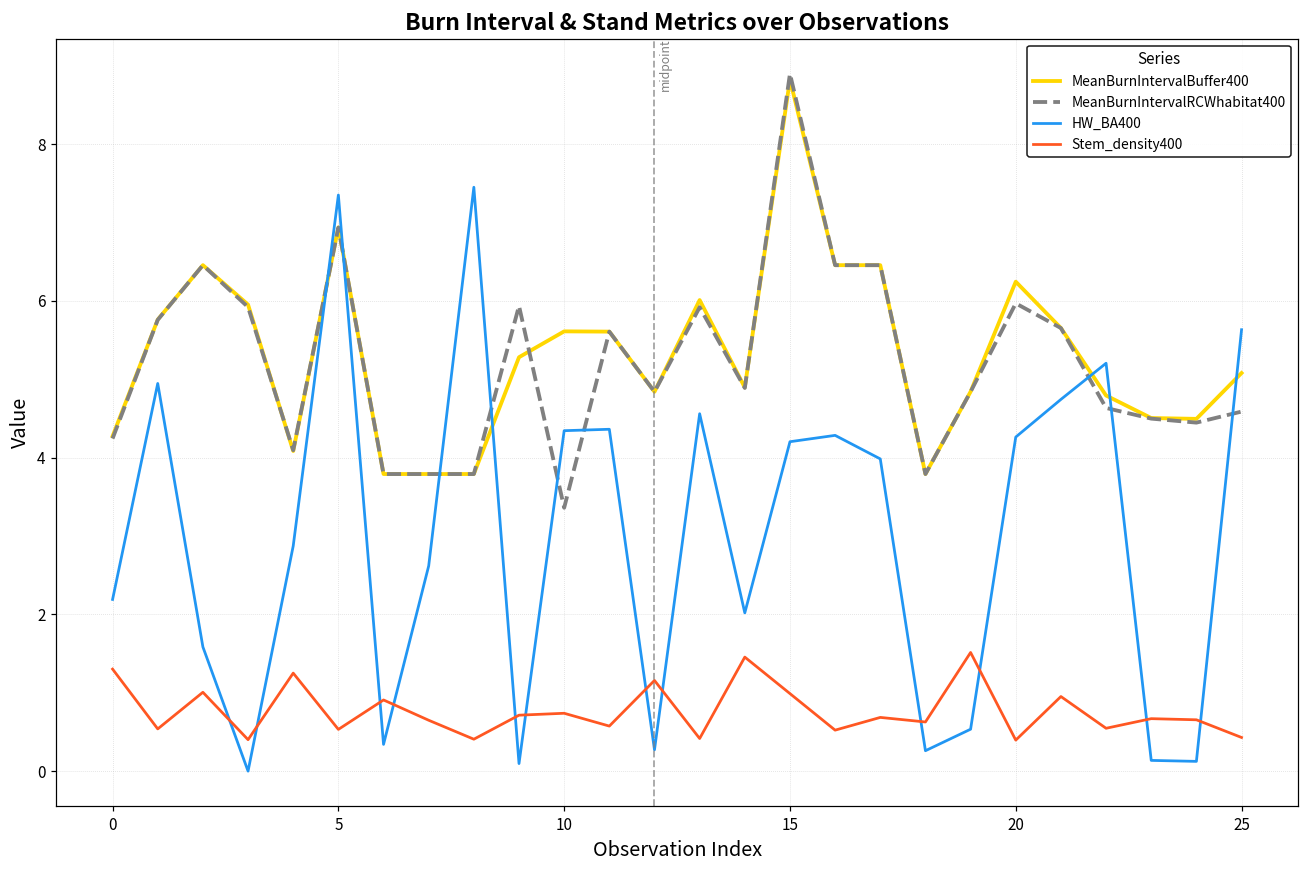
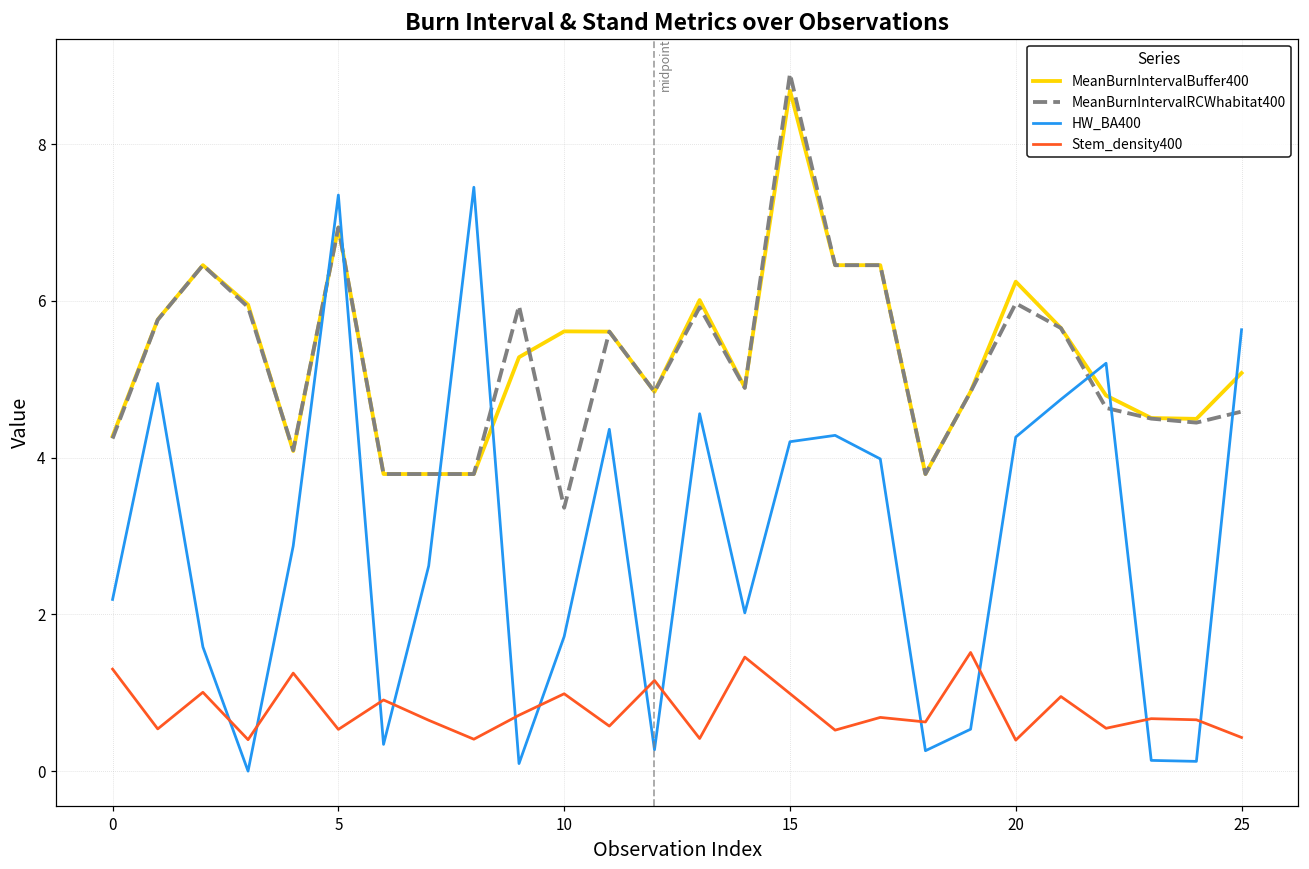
  {
    "MeanBurnIntervalBuffer400": {
      "10": 5.6,
-     "15": 8.8,
+     "15": 8.7,
      "20": 6.2,
      "25": 5.1
    },
    "MeanBurnIntervalRCWhabitat400": {
      "10": 3.4,
      "15": 8.9,
      "20": 6.0,
      "25": 4.6
    },
    "HW_BA400": {
      "0": 2.2,
      "5": 7.4,
-     "10": 4.3,
+     "10": 1.7,
      "15": 4.2,
      "20": 4.3,
      "25": 5.6
    },
    "Stem_density400": {
      "0": 1.3,
      "5": 0.5,
-     "10": 0.7,
+     "10": 1.0,
      "15": 1.0,
      "20": 0.4,
      "25": 0.4
    }
  }
